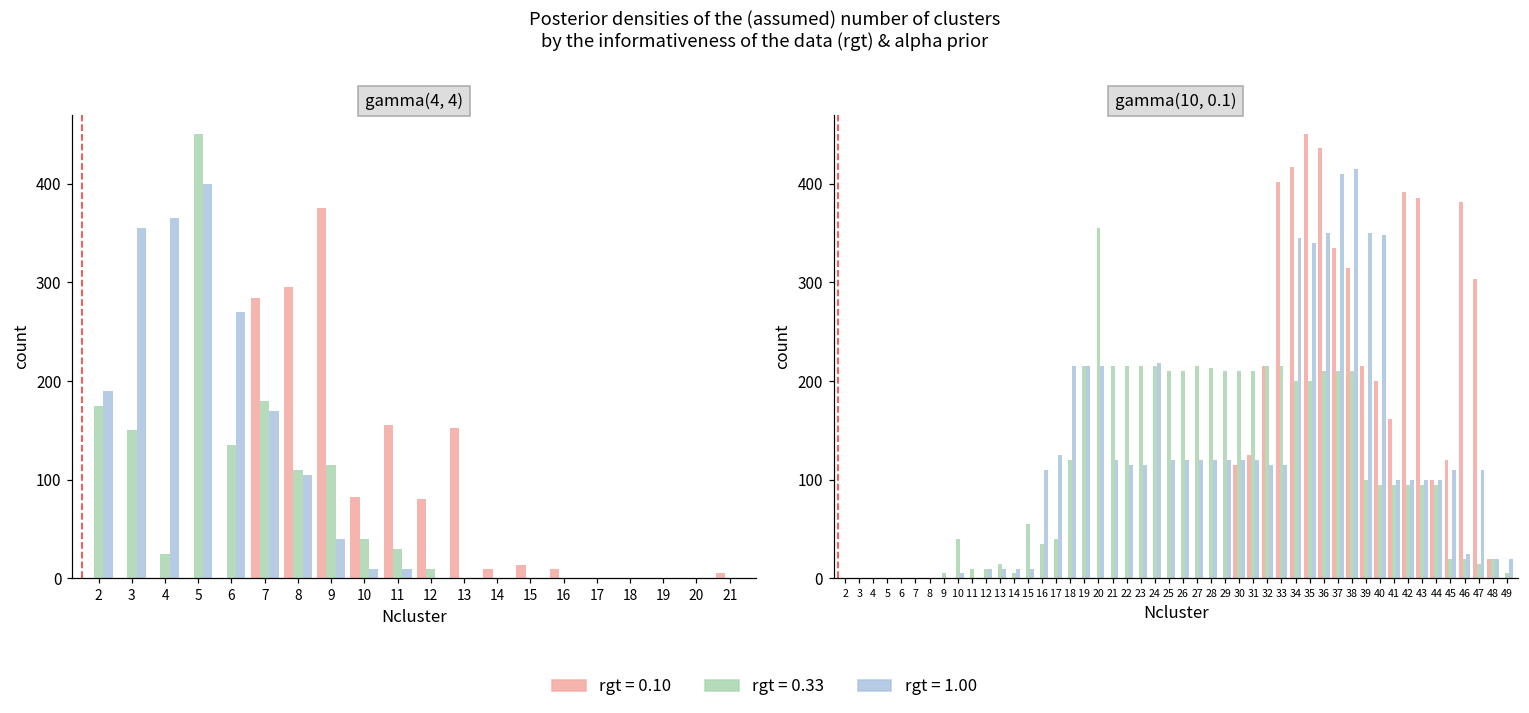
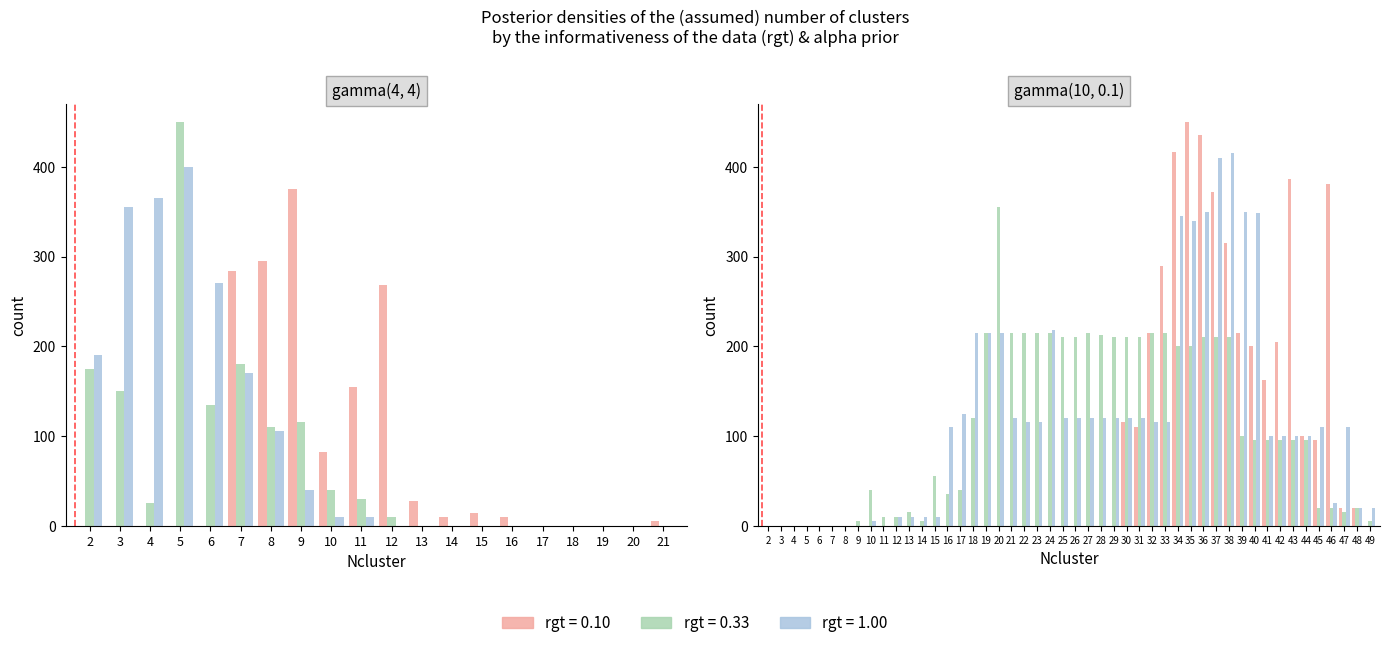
  {
    "gamma(4, 4)": {
      "rgt = 0.10": {
        "2": 0,
        "3": 0,
        "4": 0,
        "5": 0,
        "6": 0,
        "7": 280,
        "8": 300,
        "9": 380,
        "10": 80,
        "11": 160,
-       "12": 80,
-       "13": 150,
+       "12": 270,
+       "13": 30,
        "14": 10,
        "15": 10,
        "16": 10,
        "17": 0,
        "18": 0,
        "19": 0,
        "20": 0,
        "21": 10
      }
    },
    "gamma(10, 0.1)": {
      "rgt = 0.10": {
        "2": 0,
        "3": 0,
        "4": 0,
        "5": 0,
        "6": 0,
        "7": 0,
        "8": 0,
        "9": 0,
        "10": 0,
        "11": 0,
        "12": 0,
        "13": 0,
        "14": 0,
        "15": 0,
        "16": 0,
        "17": 0,
        "18": 0,
        "19": 0,
        "20": 0,
        "21": 0,
        "22": 0,
        "23": 0,
        "24": 0,
        "25": 0,
        "26": 0,
        "27": 0,
        "28": 0,
        "29": 0,
        "30": 120,
-       "31": 130,
+       "31": 110,
        "32": 220,
-       "33": 400,
+       "33": 290,
        "34": 420,
        "35": 450,
        "36": 440,
-       "37": 340,
+       "37": 370,
        "38": 320,
        "39": 220,
        "40": 200,
        "41": 160,
-       "42": 390,
+       "42": 210,
        "43": 390,
        "44": 100,
-       "45": 120,
+       "45": 100,
        "46": 380,
-       "47": 300,
+       "47": 20,
        "48": 20,
        "49": 0
      }
    }
  }
